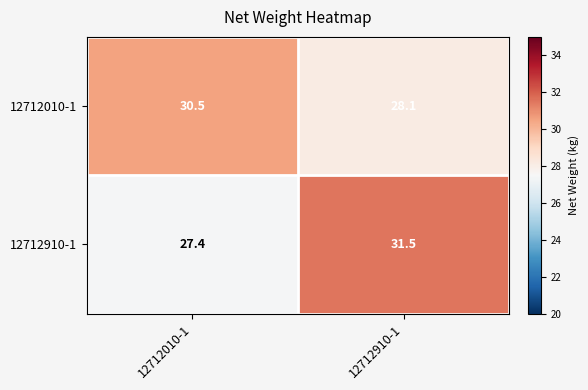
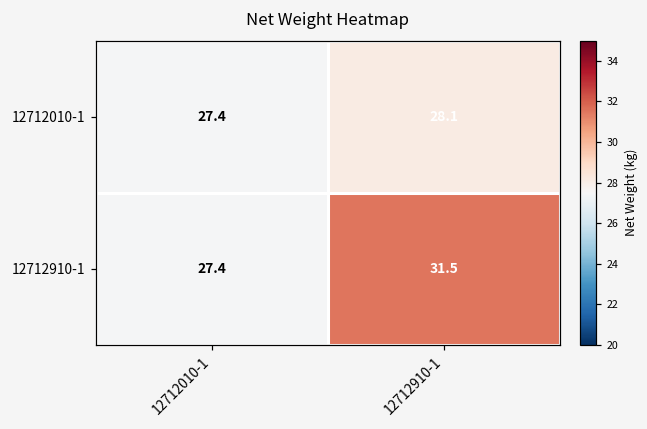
  {
    "12712010-1": {
-     "12712010-1": 30.5
+     "12712010-1": 27.4
    },
    "12712910-1": {
      "12712010-1": 27.4,
      "12712910-1": 31.5
    }
  }
